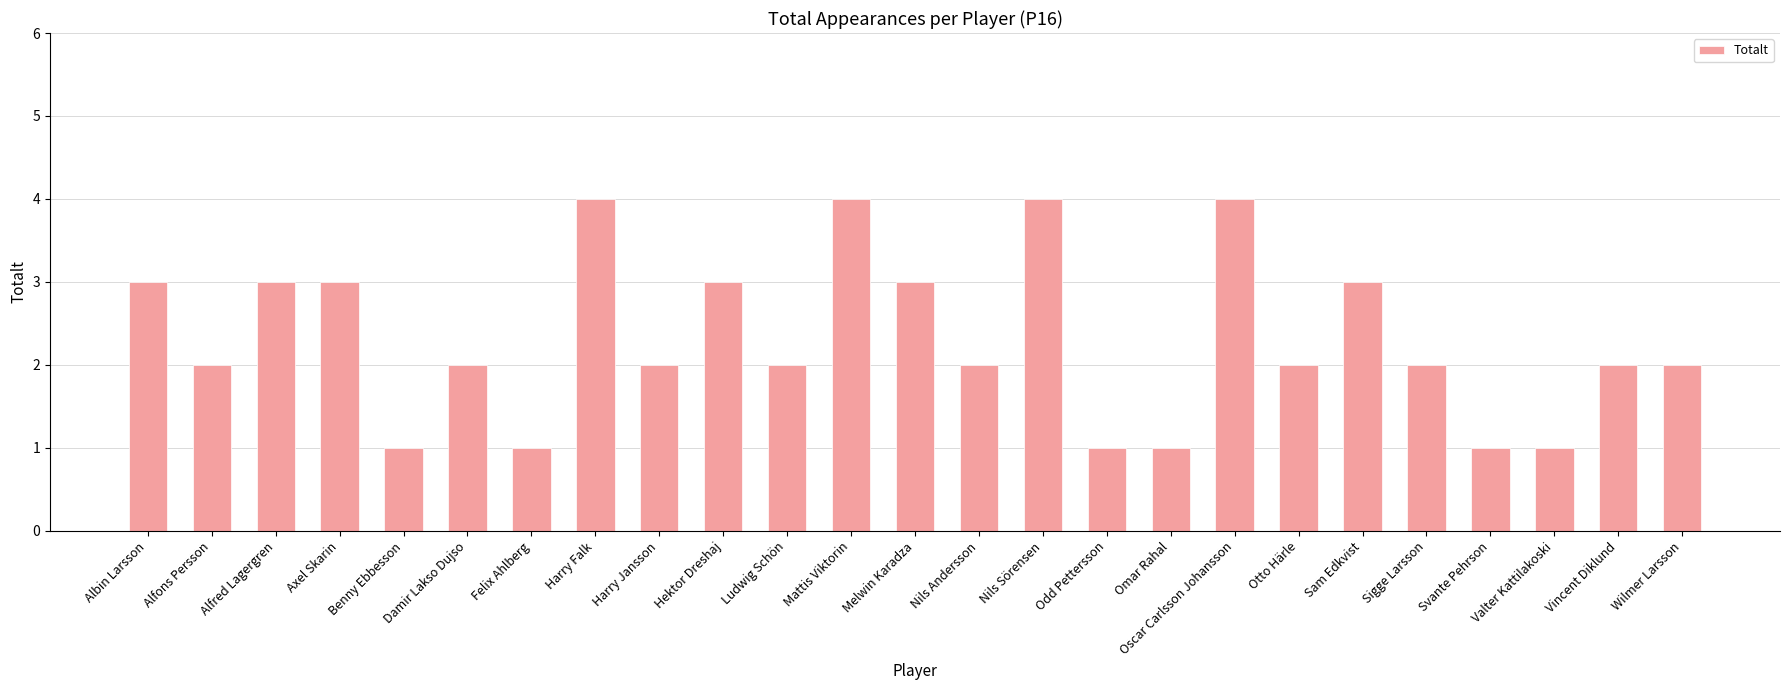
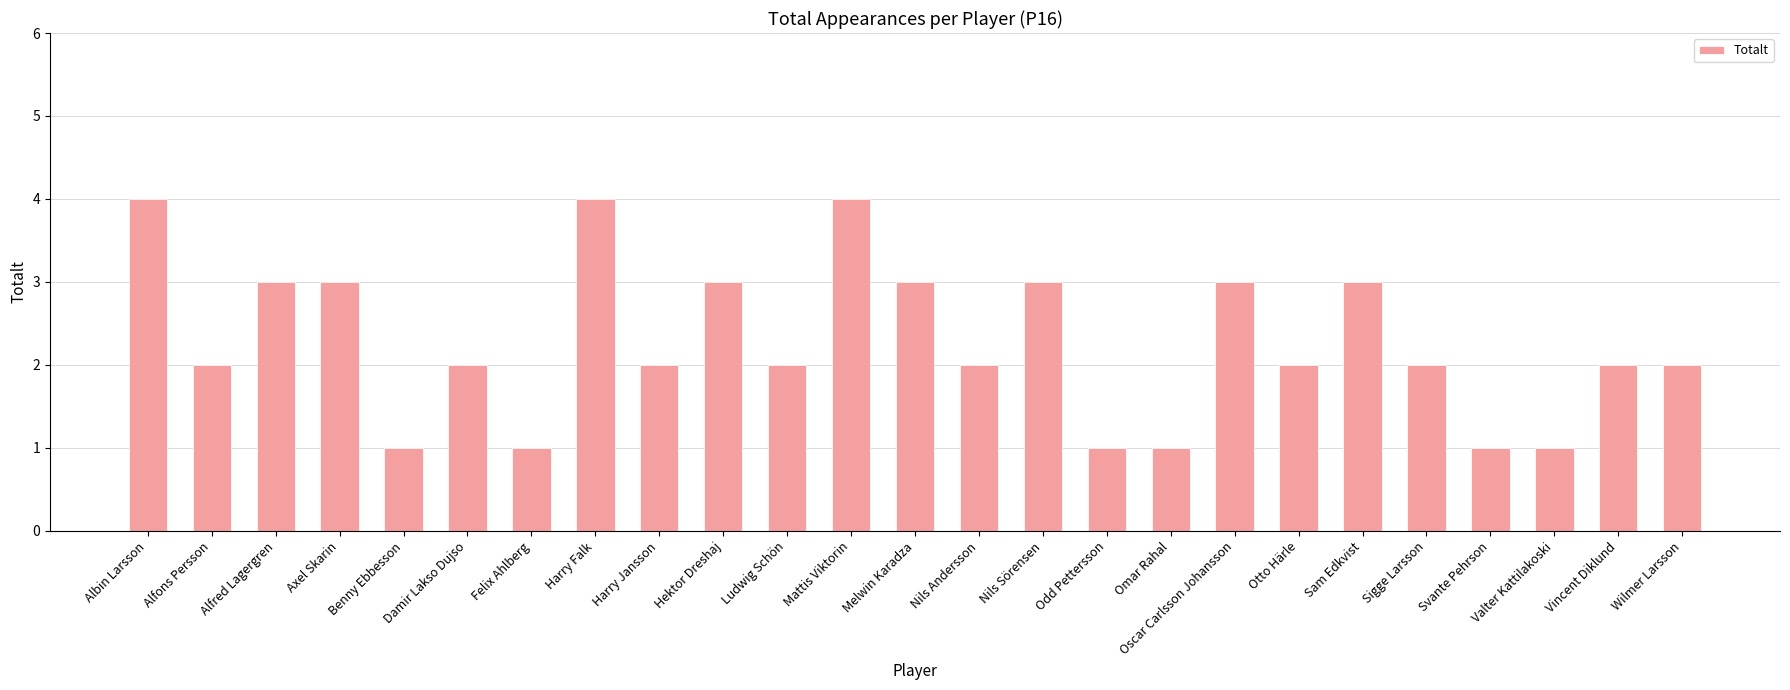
  {
-   "Albin Larsson": 3,
+   "Albin Larsson": 4,
    "Alfons Persson": 2,
    "Alfred Lagergren": 3,
    "Axel Skarin": 3,
    "Benny Ebbesson": 1,
    "Damir Lakso Dujso": 2,
    "Felix Ahlberg": 1,
    "Harry Falk": 4,
    "Harry Jansson": 2,
    "Hektor Dreshaj": 3,
    "Ludwig Schön": 2,
    "Mattis Viktorin": 4,
    "Melwin Karadza": 3,
    "Nils Andersson": 2,
-   "Nils Sörensen": 4,
+   "Nils Sörensen": 3,
    "Odd Pettersson": 1,
    "Omar Rahal": 1,
-   "Oscar Carlsson Johansson": 4,
+   "Oscar Carlsson Johansson": 3,
    "Otto Härle": 2,
    "Sam Edkvist": 3,
    "Sigge Larsson": 2,
    "Svante Pehrson": 1,
    "Valter Kattilakoski": 1,
    "Vincent Diklund": 2,
    "Wilmer Larsson": 2
  }
